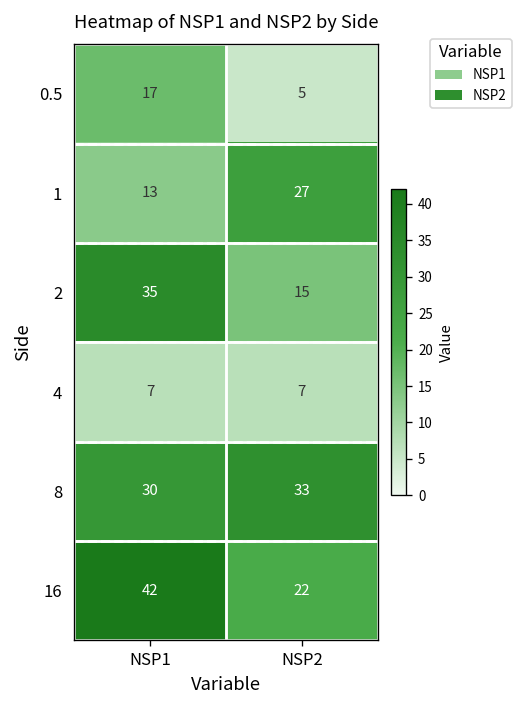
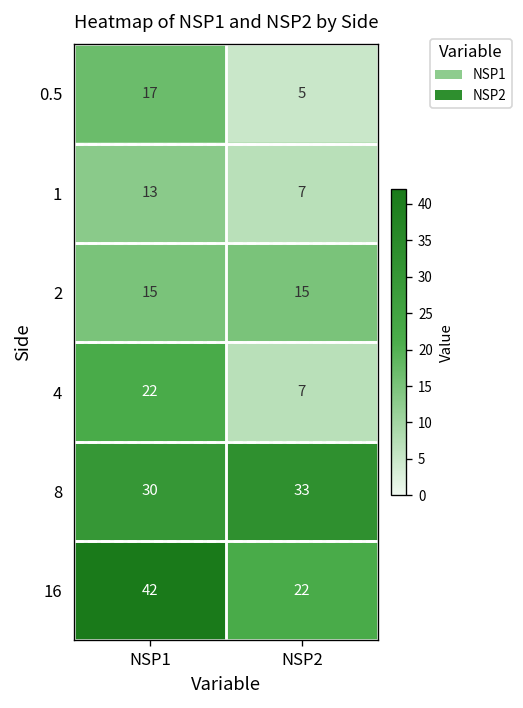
  {
    "0.5": {
      "NSP1": 17,
      "NSP2": 5
    },
    "1": {
      "NSP1": 13,
-     "NSP2": 27
+     "NSP2": 7
    },
    "2": {
-     "NSP1": 35,
+     "NSP1": 15,
      "NSP2": 15
    },
    "4": {
-     "NSP1": 7,
+     "NSP1": 22,
      "NSP2": 7
    },
    "8": {
      "NSP1": 30,
      "NSP2": 33
    },
    "16": {
      "NSP1": 42,
      "NSP2": 22
    }
  }
